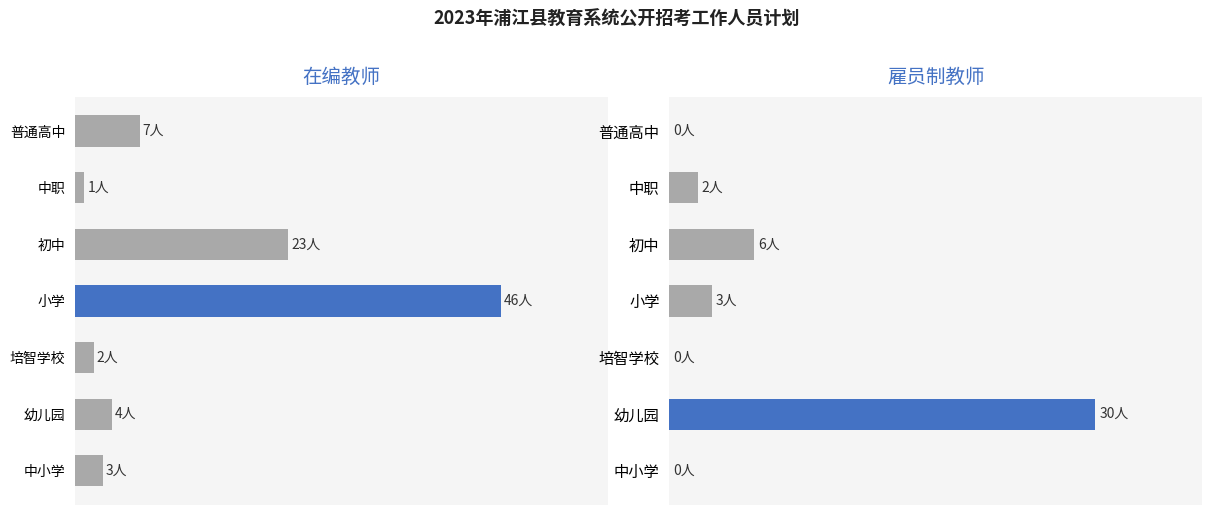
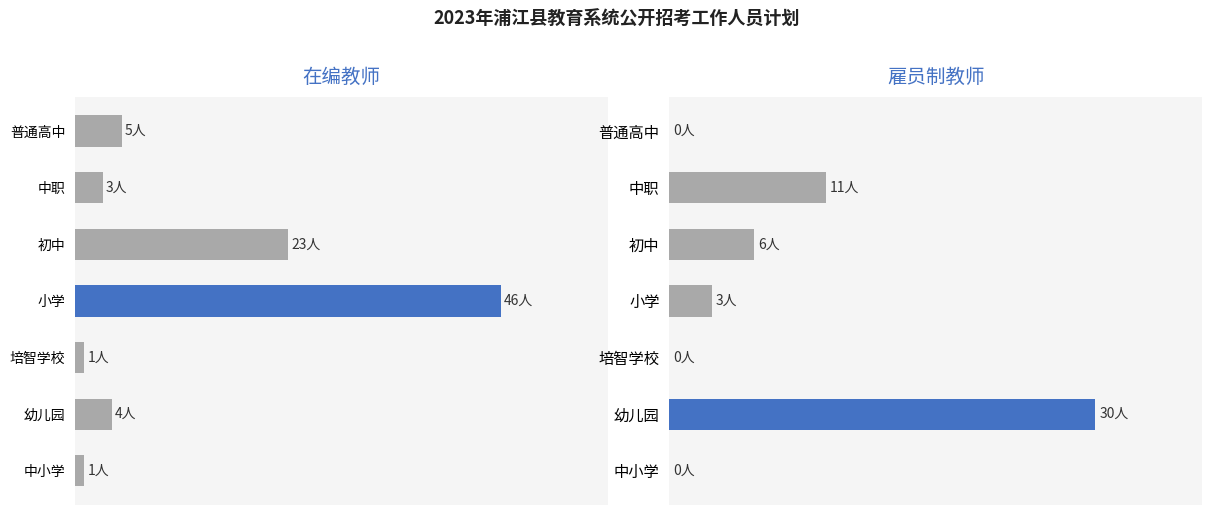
  {
    "在编教师": {
-     "普通高中": "7人",
-     "中职": "1人",
+     "普通高中": "5人",
+     "中职": "3人",
      "初中": "23人",
      "小学": "46人",
-     "培智学校": "2人",
+     "培智学校": "1人",
      "幼儿园": "4人",
-     "中小学": "3人"
+     "中小学": "1人"
    },
    "雇员制教师": {
      "普通高中": "0人",
-     "中职": "2人",
+     "中职": "11人",
      "初中": "6人",
      "小学": "3人",
      "培智学校": "0人",
      "幼儿园": "30人",
      "中小学": "0人"
    }
  }
